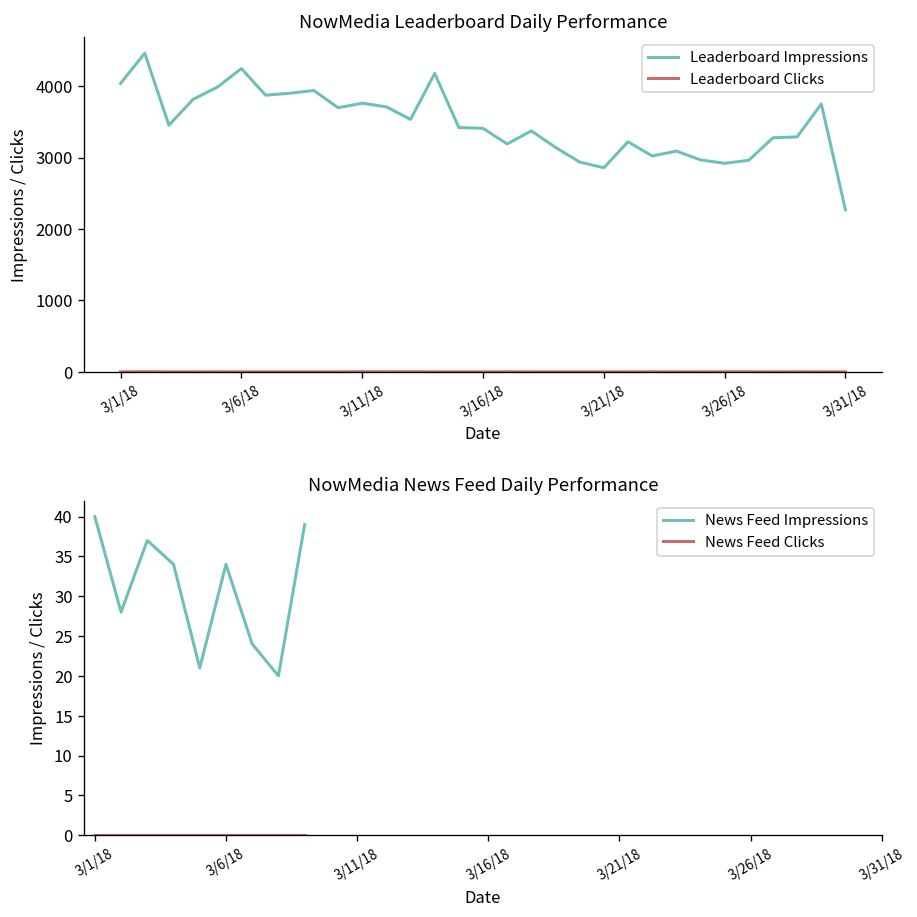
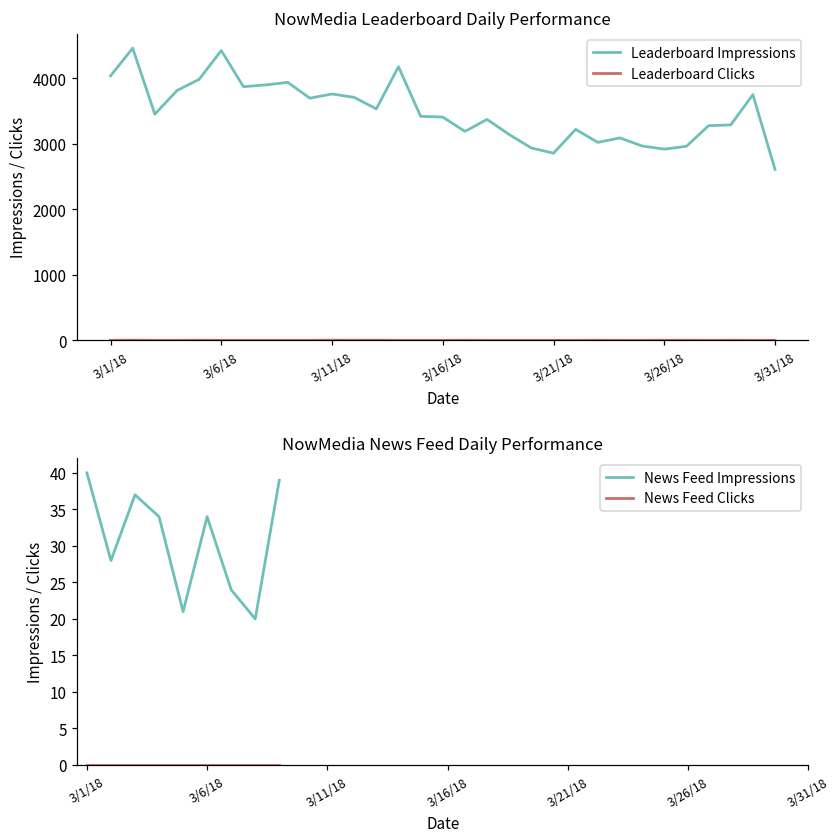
  {
    "NowMedia Leaderboard Daily Performance": {
      "Leaderboard Impressions": {
        "3/1/18": 4000,
-       "3/6/18": 4200,
+       "3/6/18": 4400,
        "3/11/18": 3800,
        "3/16/18": 3400,
        "3/21/18": 2900,
        "3/26/18": 2900,
-       "3/31/18": 2300
+       "3/31/18": 2600
      },
      "Leaderboard Clicks": {
        "3/1/18": 0,
        "3/6/18": 0,
        "3/11/18": 0,
        "3/16/18": 0,
        "3/21/18": 0,
        "3/26/18": 0,
        "3/31/18": 0
      }
    },
    "NowMedia News Feed Daily Performance": {
      "News Feed Impressions": {
        "3/1/18": 40,
        "3/6/18": 34
      },
      "News Feed Clicks": {
        "3/1/18": 0,
        "3/6/18": 0
      }
    }
  }
